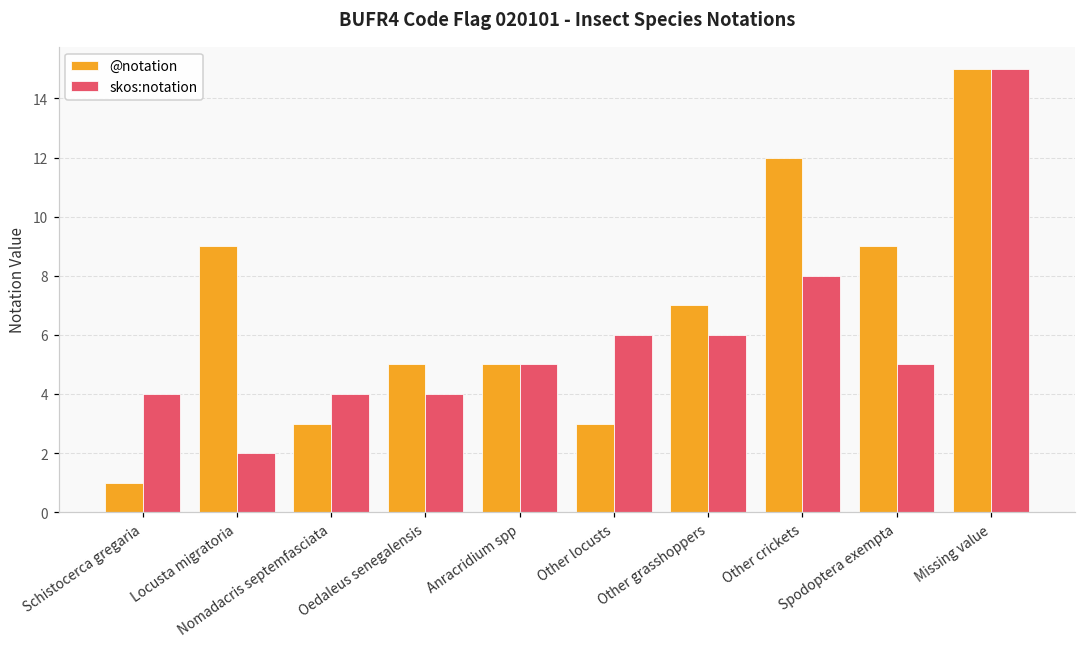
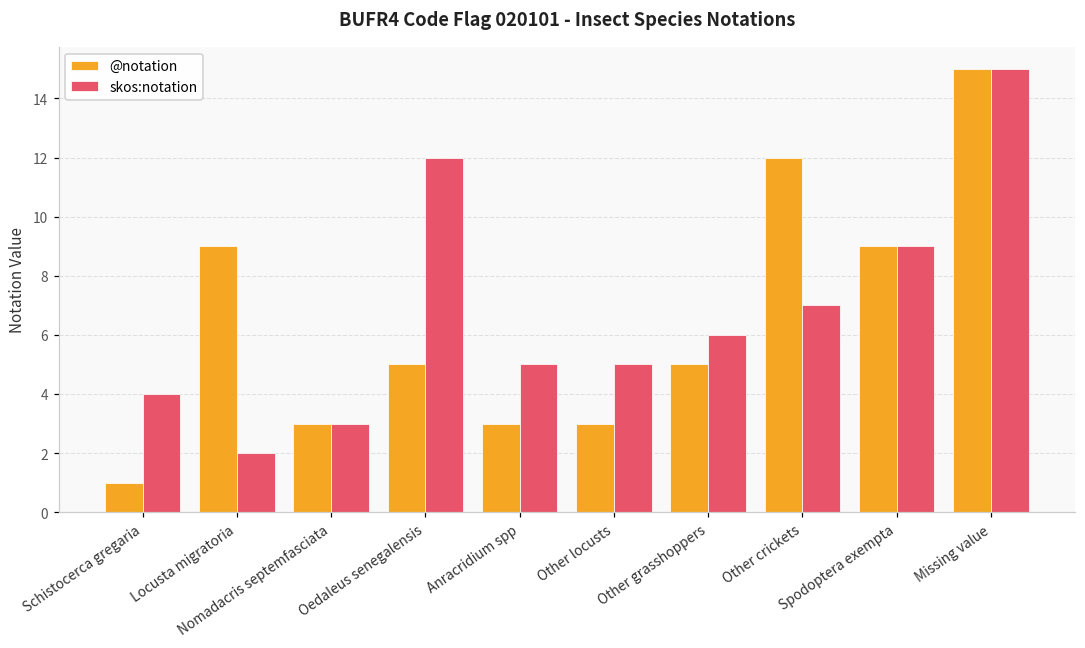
  {
    "@notation": {
      "Schistocerca gregaria": 1,
      "Locusta migratoria": 9,
      "Nomadacris septemfasciata": 3,
      "Oedaleus senegalensis": 5,
-     "Anracridium spp": 5,
+     "Anracridium spp": 3,
      "Other locusts": 3,
-     "Other grasshoppers": 7,
+     "Other grasshoppers": 5,
      "Other crickets": 12,
      "Spodoptera exempta": 9,
      "Missing value": 15
    },
    "skos:notation": {
      "Schistocerca gregaria": 4,
      "Locusta migratoria": 2,
-     "Nomadacris septemfasciata": 4,
-     "Oedaleus senegalensis": 4,
+     "Nomadacris septemfasciata": 3,
+     "Oedaleus senegalensis": 12,
      "Anracridium spp": 5,
-     "Other locusts": 6,
+     "Other locusts": 5,
      "Other grasshoppers": 6,
-     "Other crickets": 8,
-     "Spodoptera exempta": 5,
+     "Other crickets": 7,
+     "Spodoptera exempta": 9,
      "Missing value": 15
    }
  }
